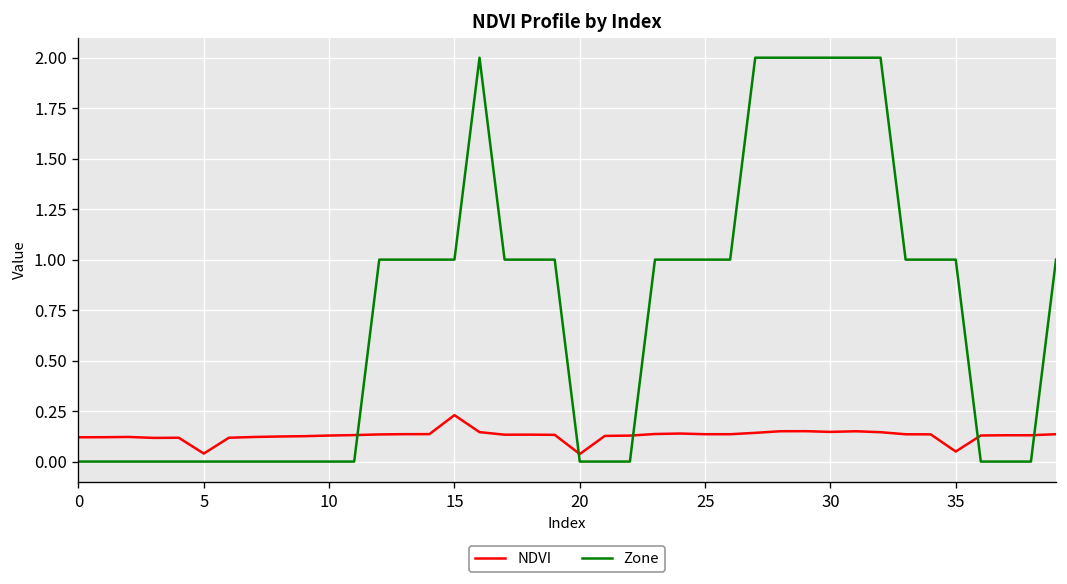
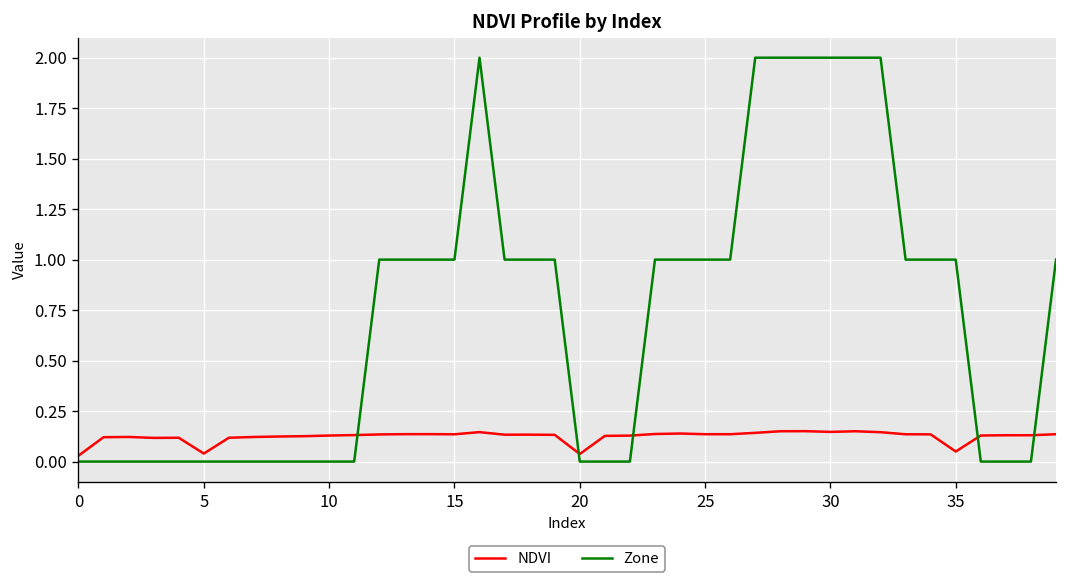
  {
    "NDVI": {
-     "0": 0.12,
+     "0": 0.03,
      "5": 0.04,
      "10": 0.13,
-     "15": 0.23,
+     "15": 0.14,
      "20": 0.04,
      "25": 0.14,
      "30": 0.15,
      "35": 0.05
    },
    "Zone": {
      "0": 0.00,
      "5": 0.00,
      "10": 0.00,
      "15": 1.00,
      "20": 0.00,
      "25": 1.00,
      "30": 2.00,
      "35": 1.00
    }
  }
